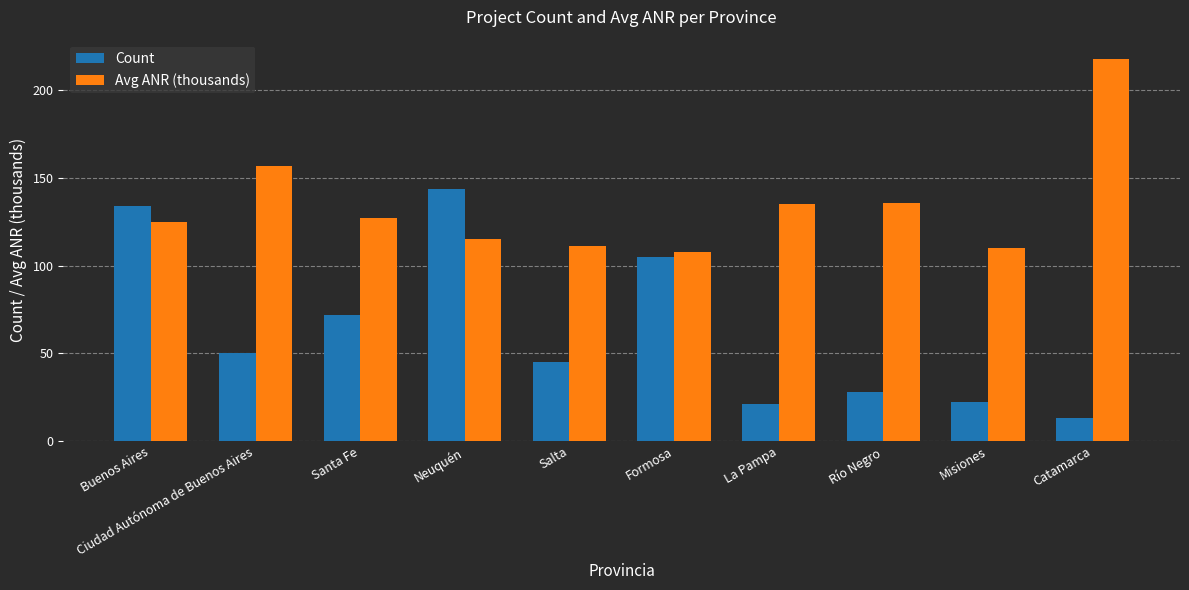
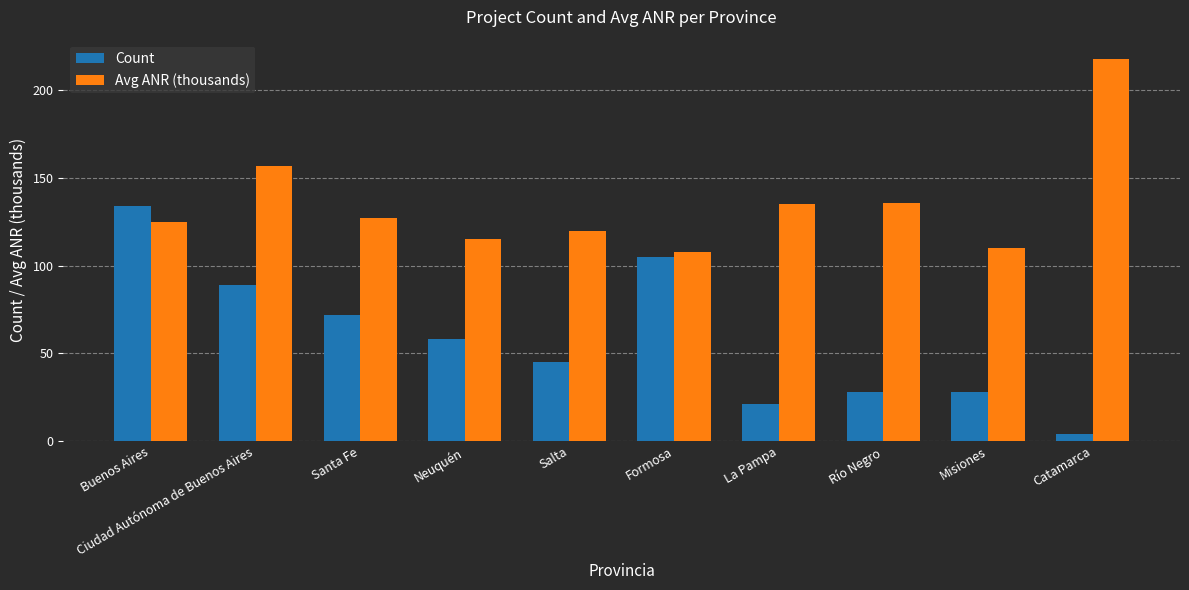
  {
    "Count": {
      "Buenos Aires": 134,
-     "Ciudad Autónoma de Buenos Aires": 50,
+     "Ciudad Autónoma de Buenos Aires": 89,
      "Santa Fe": 72,
-     "Neuquén": 144,
+     "Neuquén": 58,
      "Salta": 45,
      "Formosa": 105,
      "La Pampa": 21,
      "Río Negro": 28,
-     "Misiones": 22,
-     "Catamarca": 13
+     "Misiones": 28,
+     "Catamarca": 4
    },
    "Avg ANR (thousands)": {
      "Buenos Aires": 125,
      "Ciudad Autónoma de Buenos Aires": 157,
      "Santa Fe": 127,
      "Neuquén": 115,
-     "Salta": 111,
+     "Salta": 120,
      "Formosa": 108,
      "La Pampa": 135,
      "Río Negro": 136,
      "Misiones": 110,
      "Catamarca": 218
    }
  }
